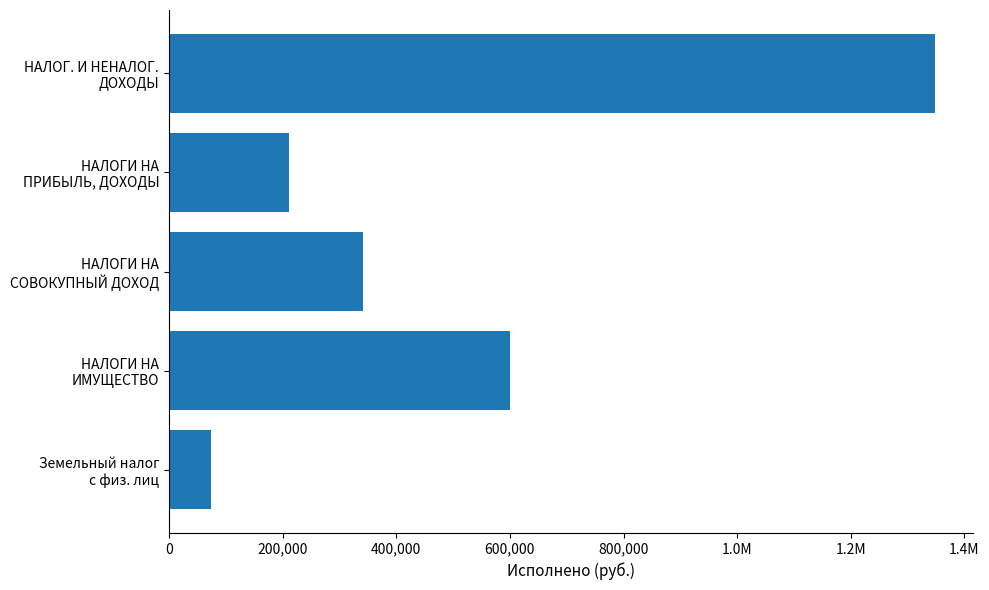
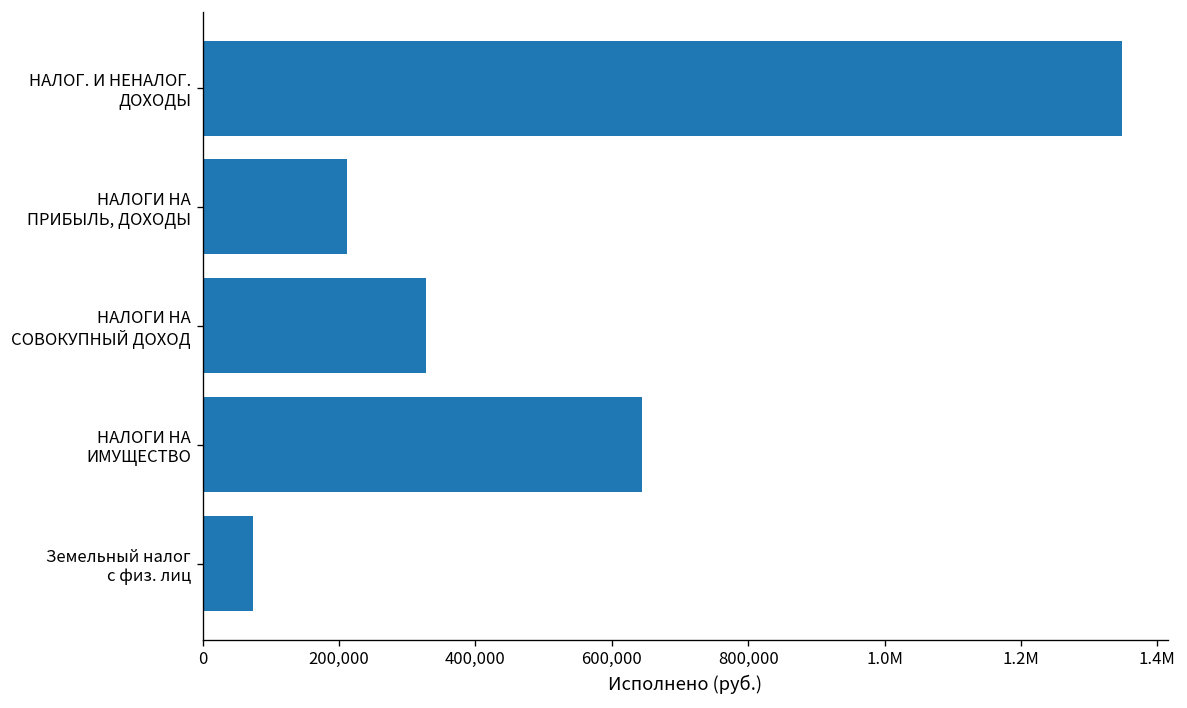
  {
    "НАЛОГ. И НЕНАЛОГ. ДОХОДЫ": "1,350,000",
    "НАЛОГИ НА ПРИБЫЛЬ, ДОХОДЫ": "210,000",
-   "НАЛОГИ НА СОВОКУПНЫЙ ДОХОД": "340,000",
-   "НАЛОГИ НА ИМУЩЕСТВО": "600,000",
+   "НАЛОГИ НА СОВОКУПНЫЙ ДОХОД": "330,000",
+   "НАЛОГИ НА ИМУЩЕСТВО": "640,000",
    "Земельный налог с физ. лиц": "70,000"
  }
